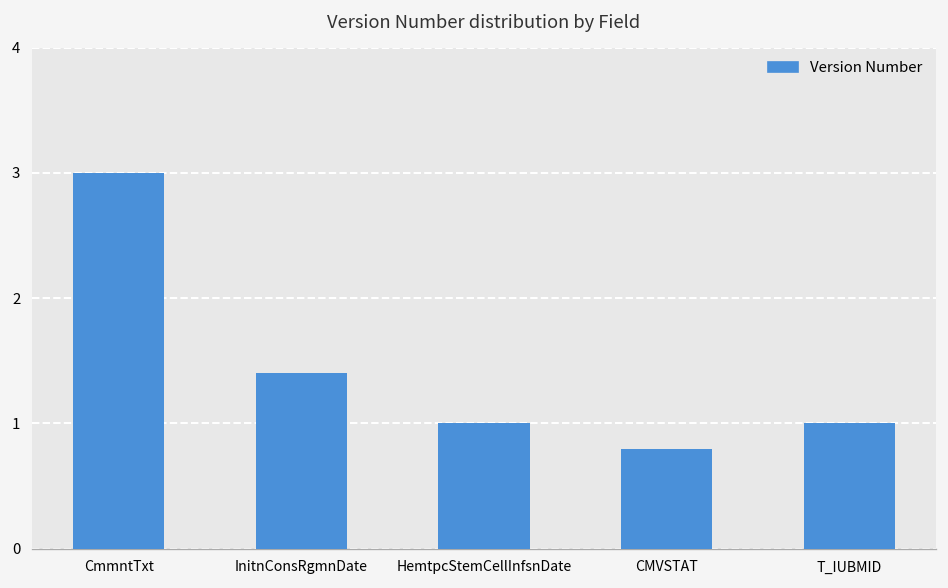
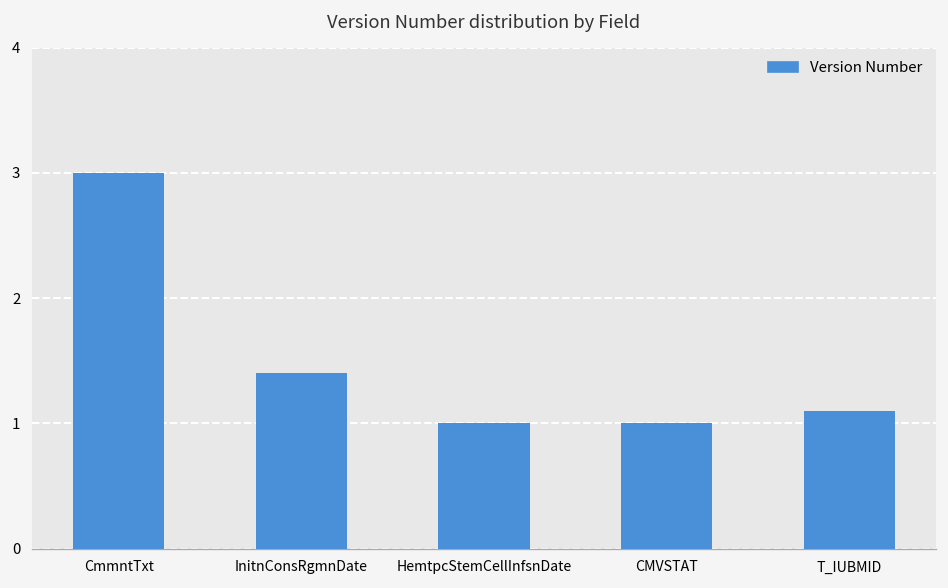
  {
    "CmmntTxt": 3.0,
    "InitnConsRgmnDate": 1.4,
    "HemtpcStemCellInfsnDate": 1.0,
-   "CMVSTAT": 0.8,
-   "T_IUBMID": 1.0
+   "CMVSTAT": 1.0,
+   "T_IUBMID": 1.1
  }
